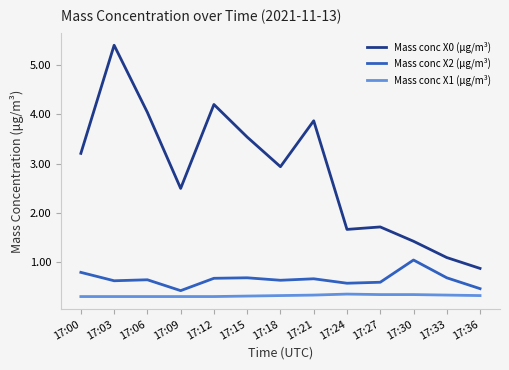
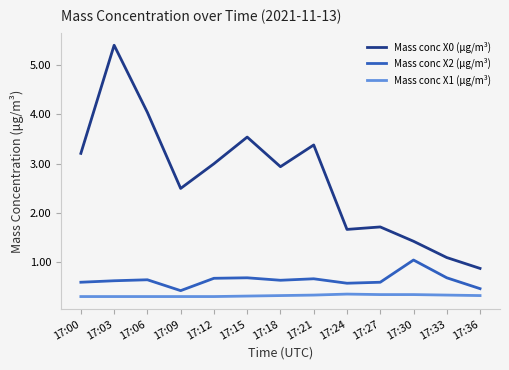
  {
    "Mass conc X0 (μg/m³)": {
      "17:00": 3.2,
      "17:03": 5.4,
      "17:06": 4.0,
      "17:09": 2.5,
-     "17:12": 4.2,
+     "17:12": 3.0,
      "17:15": 3.5,
      "17:18": 2.9,
-     "17:21": 3.9,
+     "17:21": 3.4,
      "17:24": 1.7,
      "17:27": 1.7,
      "17:30": 1.4,
      "17:33": 1.1,
      "17:36": 0.9
    },
    "Mass conc X2 (μg/m³)": {
-     "17:00": 0.8,
+     "17:00": 0.6,
      "17:03": 0.6,
      "17:06": 0.7,
      "17:09": 0.4,
      "17:12": 0.7,
      "17:15": 0.7,
      "17:18": 0.6,
      "17:21": 0.7,
      "17:24": 0.6,
      "17:27": 0.6,
      "17:30": 1.1,
      "17:33": 0.7,
      "17:36": 0.5
    },
    "Mass conc X1 (μg/m³)": {
      "17:00": 0.3,
      "17:03": 0.3,
      "17:06": 0.3,
      "17:09": 0.3,
      "17:12": 0.3,
      "17:15": 0.3,
      "17:18": 0.3,
      "17:21": 0.3,
      "17:24": 0.4,
      "17:27": 0.4,
      "17:30": 0.4,
      "17:33": 0.3,
      "17:36": 0.3
    }
  }
